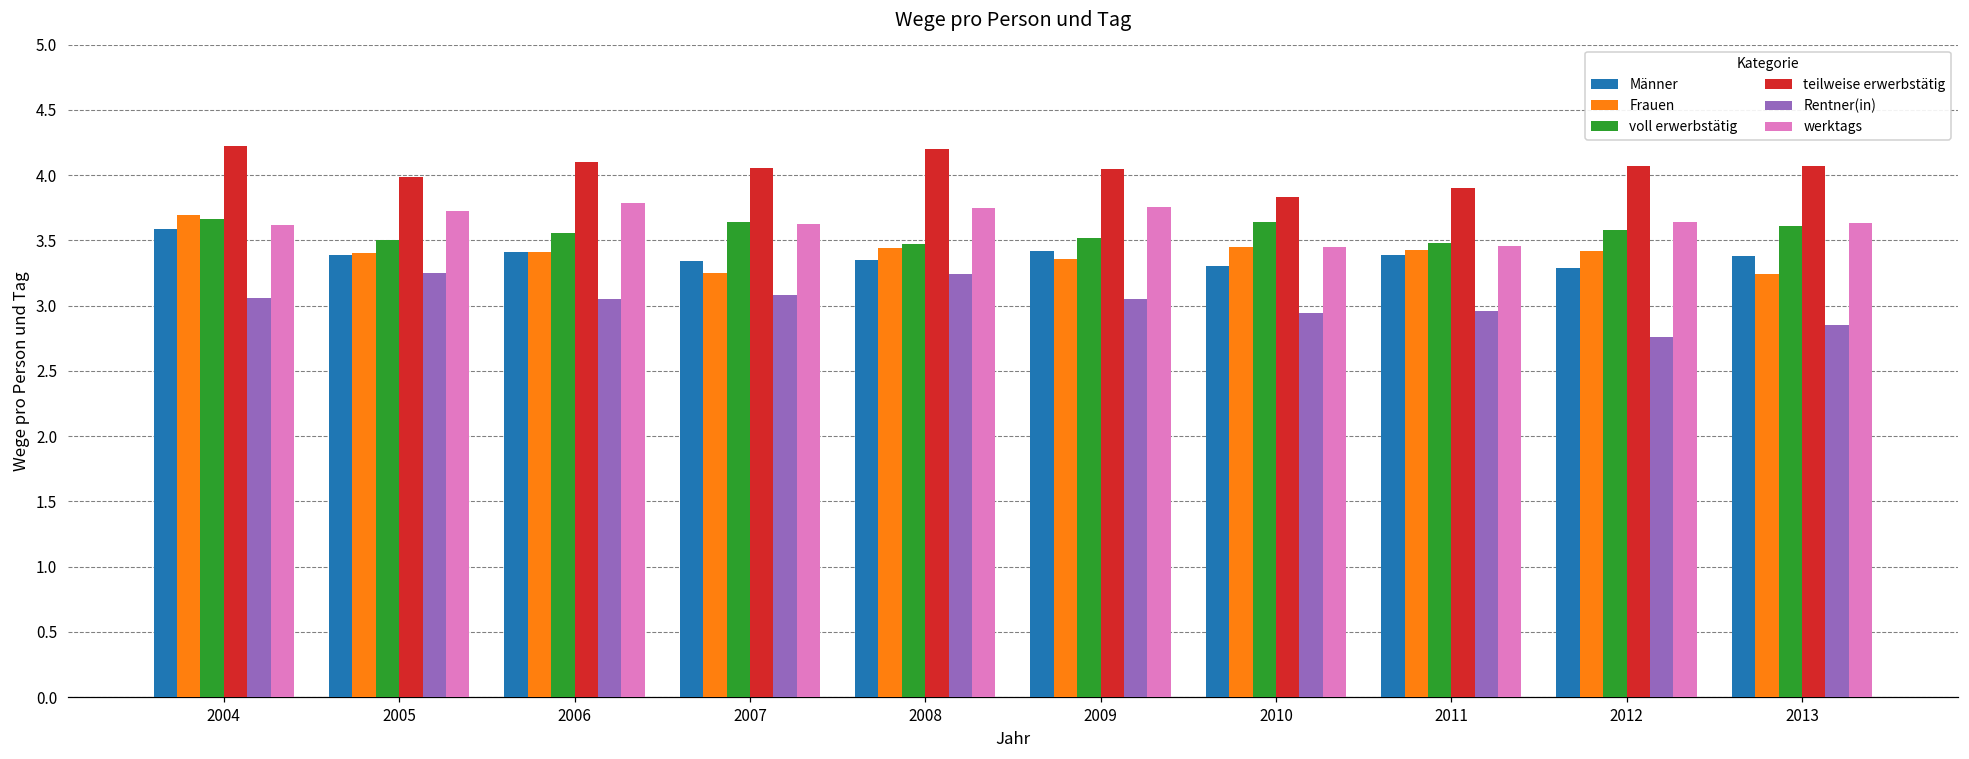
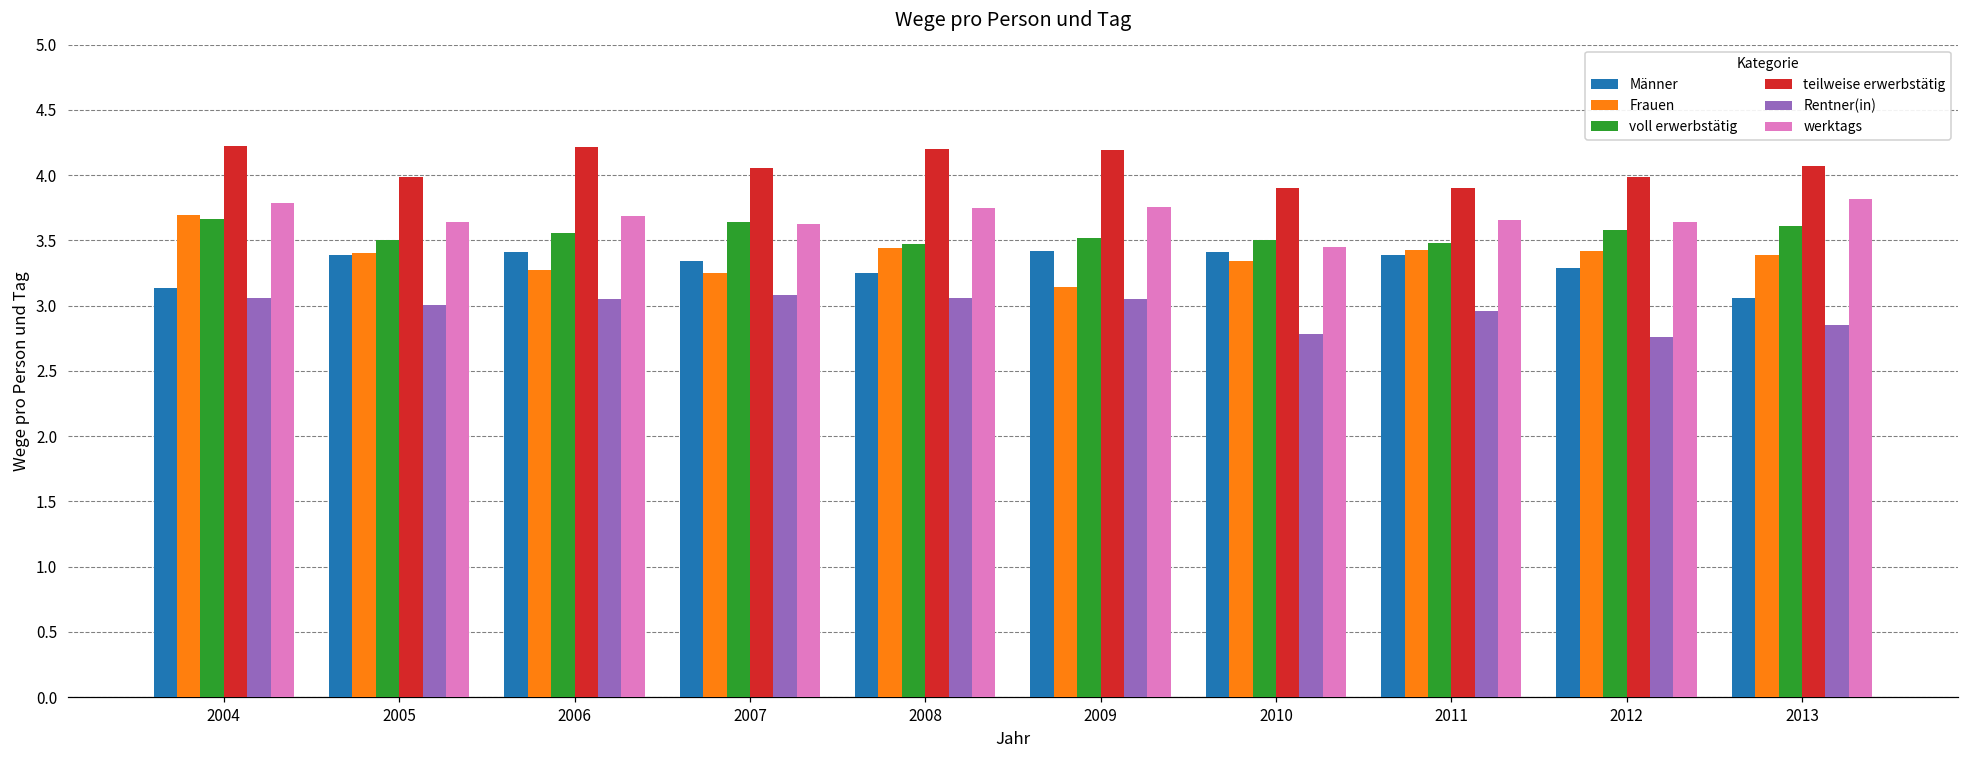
  {
    "Männer": {
-     "2004": 3.59,
+     "2004": 3.13,
      "2005": 3.39,
      "2006": 3.41,
      "2007": 3.34,
-     "2008": 3.35,
+     "2008": 3.25,
      "2009": 3.42,
-     "2010": 3.31,
+     "2010": 3.41,
      "2011": 3.39,
      "2012": 3.29,
-     "2013": 3.38
+     "2013": 3.06
    },
    "Frauen": {
      "2004": 3.70,
      "2005": 3.41,
-     "2006": 3.41,
+     "2006": 3.27,
      "2007": 3.25,
      "2008": 3.44,
-     "2009": 3.36,
-     "2010": 3.45,
+     "2009": 3.14,
+     "2010": 3.34,
      "2011": 3.43,
      "2012": 3.42,
-     "2013": 3.24
+     "2013": 3.39
    },
    "voll erwerbstätig": {
      "2004": 3.66,
      "2005": 3.50,
      "2006": 3.56,
      "2007": 3.64,
      "2008": 3.47,
      "2009": 3.52,
-     "2010": 3.64,
+     "2010": 3.50,
      "2011": 3.48,
      "2012": 3.58,
      "2013": 3.61
    },
    "teilweise erwerbstätig": {
      "2004": 4.22,
      "2005": 3.98,
-     "2006": 4.10,
+     "2006": 4.21,
      "2007": 4.05,
      "2008": 4.20,
-     "2009": 4.05,
-     "2010": 3.83,
+     "2009": 4.19,
+     "2010": 3.90,
      "2011": 3.90,
-     "2012": 4.07,
+     "2012": 3.99,
      "2013": 4.07
    },
    "Rentner(in)": {
      "2004": 3.06,
-     "2005": 3.25,
+     "2005": 3.01,
      "2006": 3.05,
      "2007": 3.08,
-     "2008": 3.24,
+     "2008": 3.06,
      "2009": 3.05,
-     "2010": 2.94,
+     "2010": 2.79,
      "2011": 2.96,
      "2012": 2.76,
      "2013": 2.85
    },
    "werktags": {
-     "2004": 3.62,
-     "2005": 3.72,
-     "2006": 3.78,
+     "2004": 3.79,
+     "2005": 3.64,
+     "2006": 3.69,
      "2007": 3.63,
      "2008": 3.75,
      "2009": 3.76,
      "2010": 3.45,
-     "2011": 3.46,
+     "2011": 3.66,
      "2012": 3.64,
-     "2013": 3.63
+     "2013": 3.82
    }
  }
